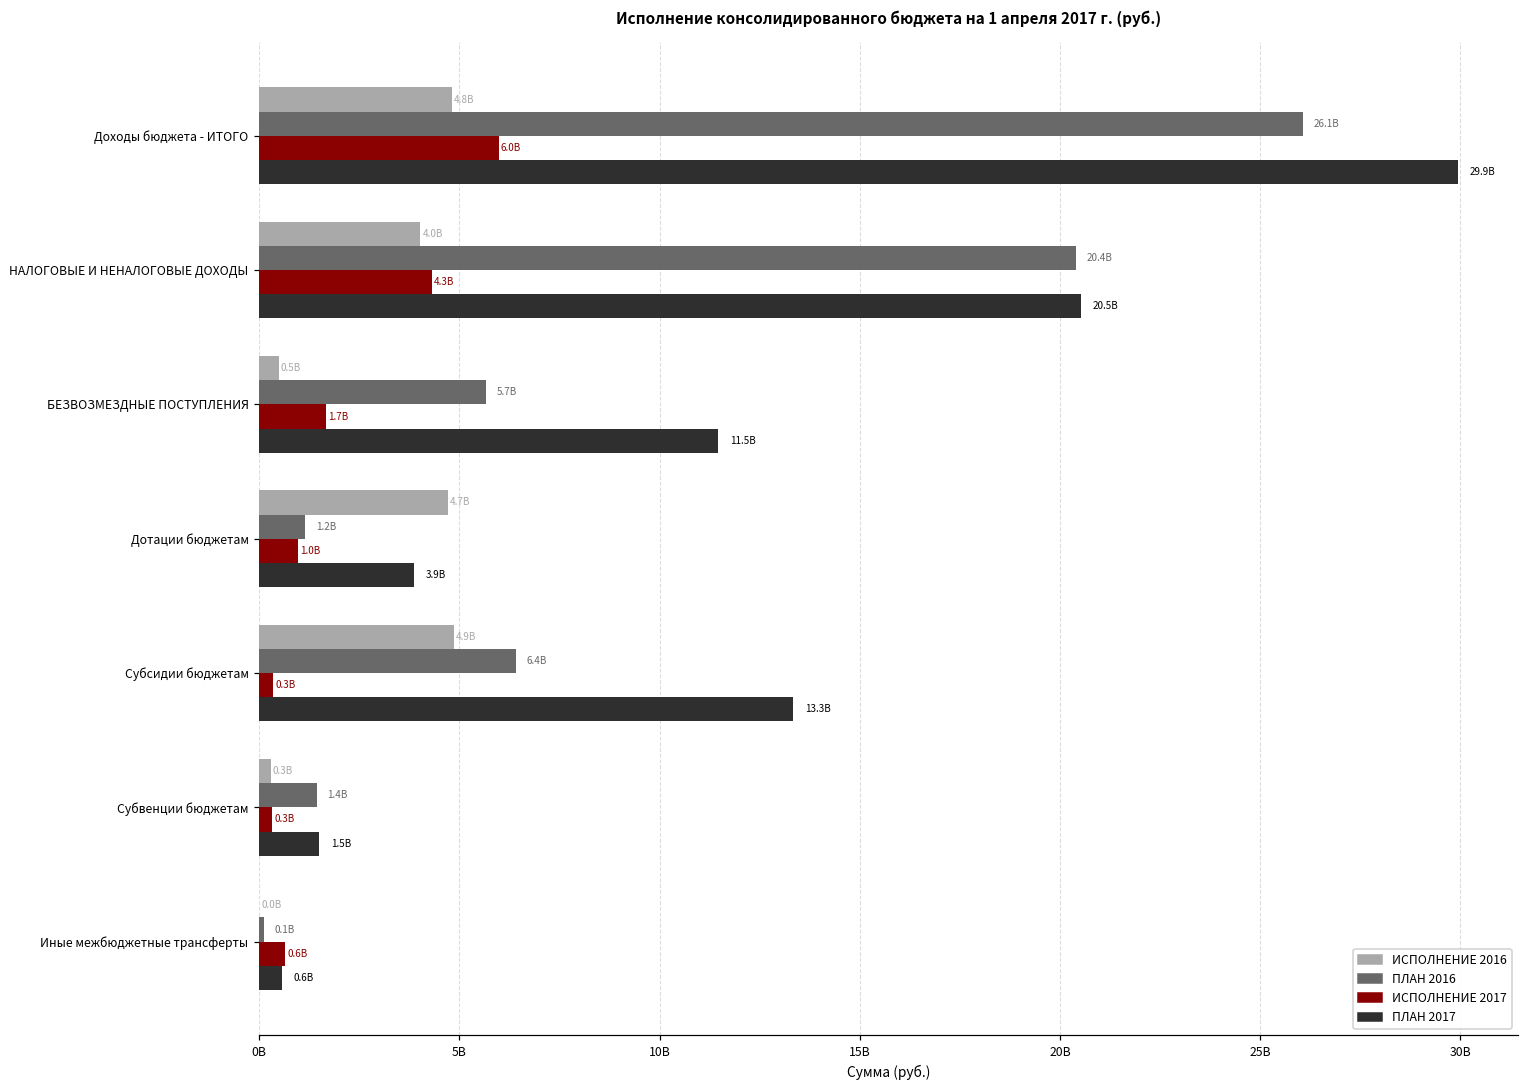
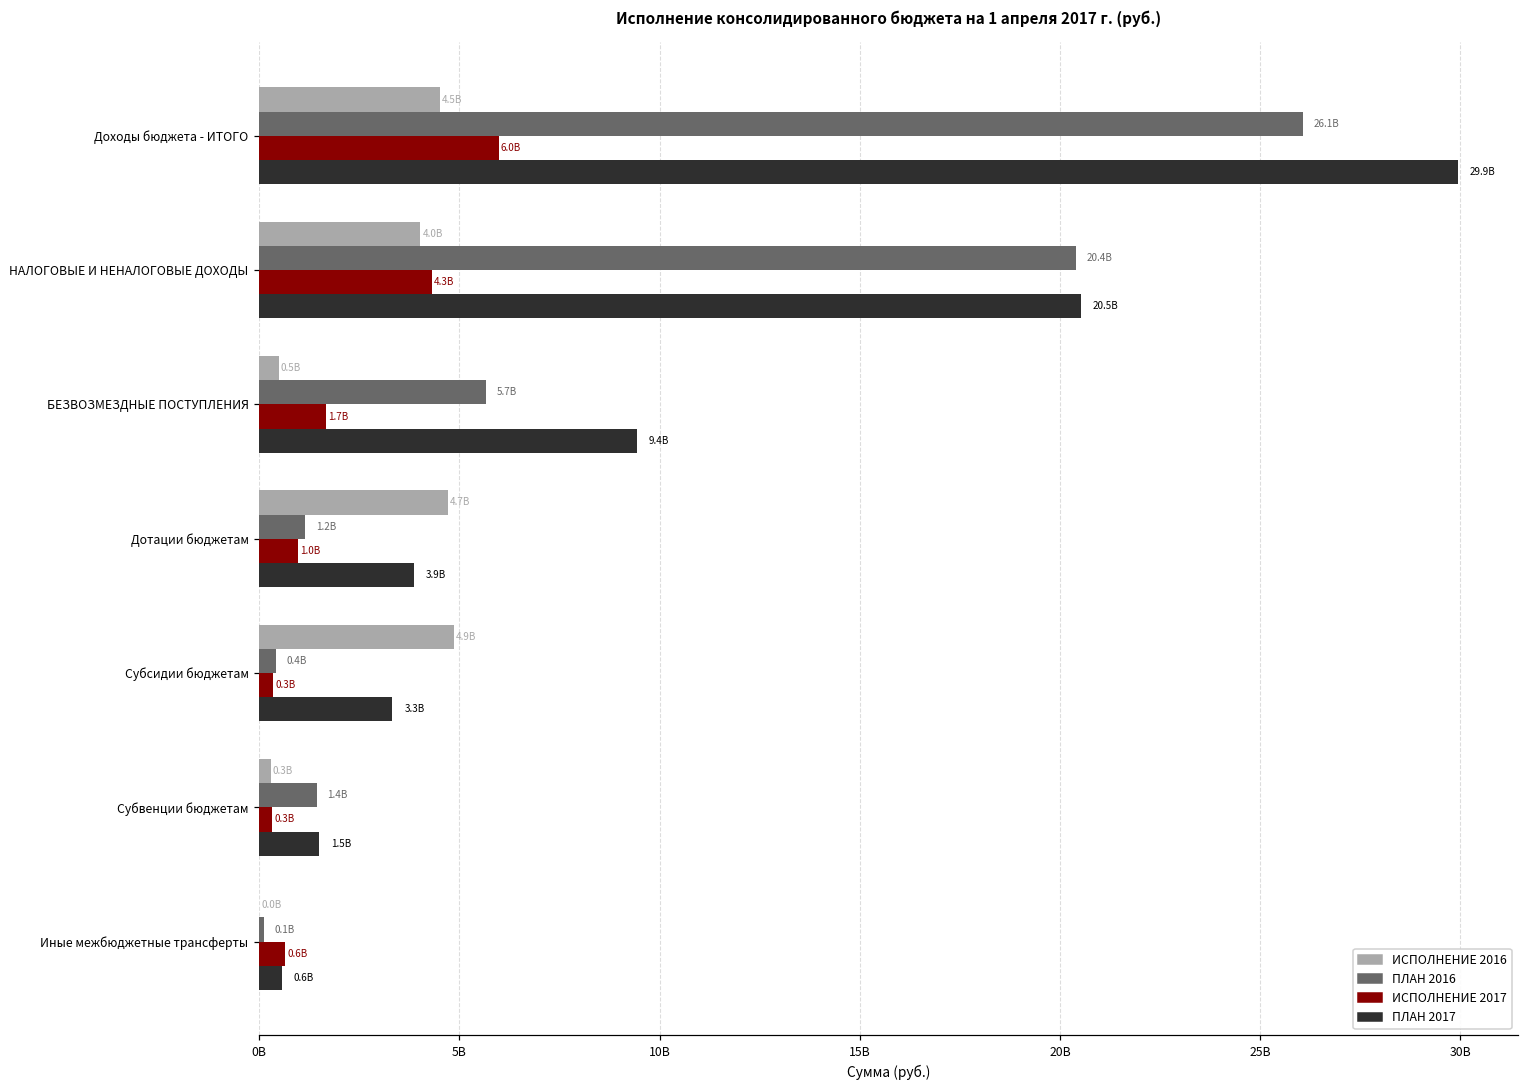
  {
    "ИСПОЛНЕНИЕ 2016": {
-     "Доходы бюджета - ИТОГО": "4.8B",
+     "Доходы бюджета - ИТОГО": "4.5B",
      "НАЛОГОВЫЕ И НЕНАЛОГОВЫЕ ДОХОДЫ": "4.0B",
      "БЕЗВОЗМЕЗДНЫЕ ПОСТУПЛЕНИЯ": "0.5B",
      "Дотации бюджетам": "4.7B",
      "Субсидии бюджетам": "4.9B",
      "Субвенции бюджетам": "0.3B"
    },
    "ПЛАН 2016": {
      "Доходы бюджета - ИТОГО": "26.1B",
      "НАЛОГОВЫЕ И НЕНАЛОГОВЫЕ ДОХОДЫ": "20.4B",
      "БЕЗВОЗМЕЗДНЫЕ ПОСТУПЛЕНИЯ": "5.7B",
      "Дотации бюджетам": "1.2B",
-     "Субсидии бюджетам": "6.4B",
+     "Субсидии бюджетам": "0.4B",
      "Субвенции бюджетам": "1.4B",
      "Иные межбюджетные трансферты": "0.1B"
    },
    "ИСПОЛНЕНИЕ 2017": {
      "Доходы бюджета - ИТОГО": "6.0B",
      "НАЛОГОВЫЕ И НЕНАЛОГОВЫЕ ДОХОДЫ": "4.3B",
      "БЕЗВОЗМЕЗДНЫЕ ПОСТУПЛЕНИЯ": "1.7B",
      "Дотации бюджетам": "1.0B",
      "Субсидии бюджетам": "0.3B",
      "Субвенции бюджетам": "0.3B",
      "Иные межбюджетные трансферты": "0.6B"
    },
    "ПЛАН 2017": {
      "Доходы бюджета - ИТОГО": "29.9B",
      "НАЛОГОВЫЕ И НЕНАЛОГОВЫЕ ДОХОДЫ": "20.5B",
-     "БЕЗВОЗМЕЗДНЫЕ ПОСТУПЛЕНИЯ": "11.5B",
+     "БЕЗВОЗМЕЗДНЫЕ ПОСТУПЛЕНИЯ": "9.4B",
      "Дотации бюджетам": "3.9B",
-     "Субсидии бюджетам": "13.3B",
+     "Субсидии бюджетам": "3.3B",
      "Субвенции бюджетам": "1.5B",
      "Иные межбюджетные трансферты": "0.6B"
    }
  }
